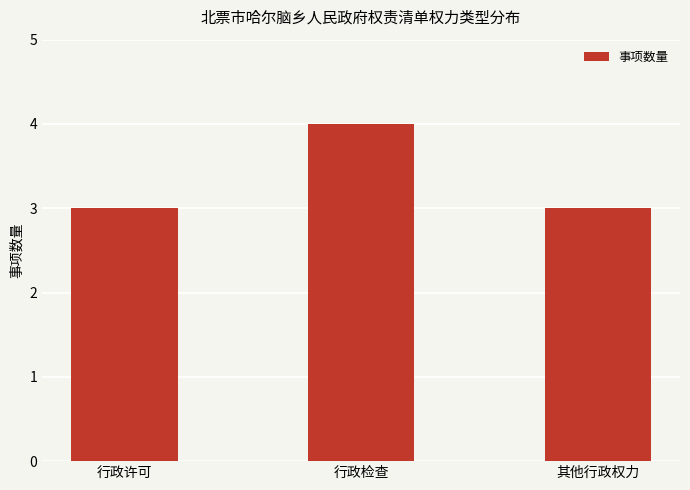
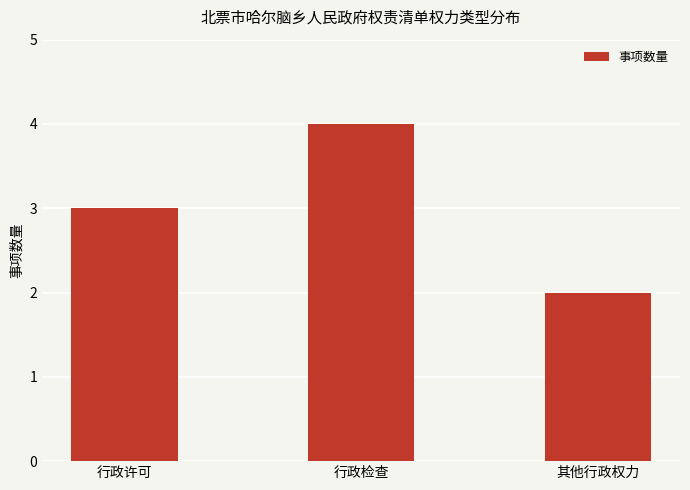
  {
    "行政许可": 3,
    "行政检查": 4,
-   "其他行政权力": 3
+   "其他行政权力": 2
  }
